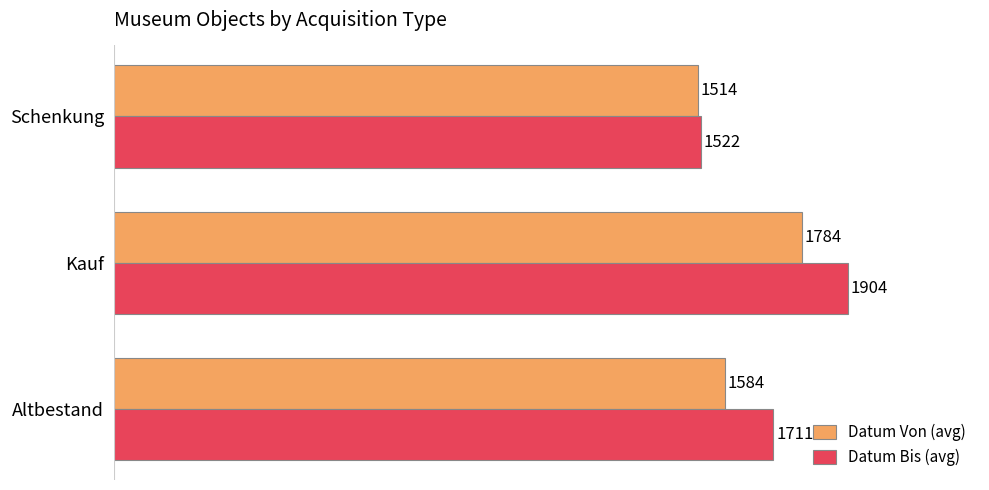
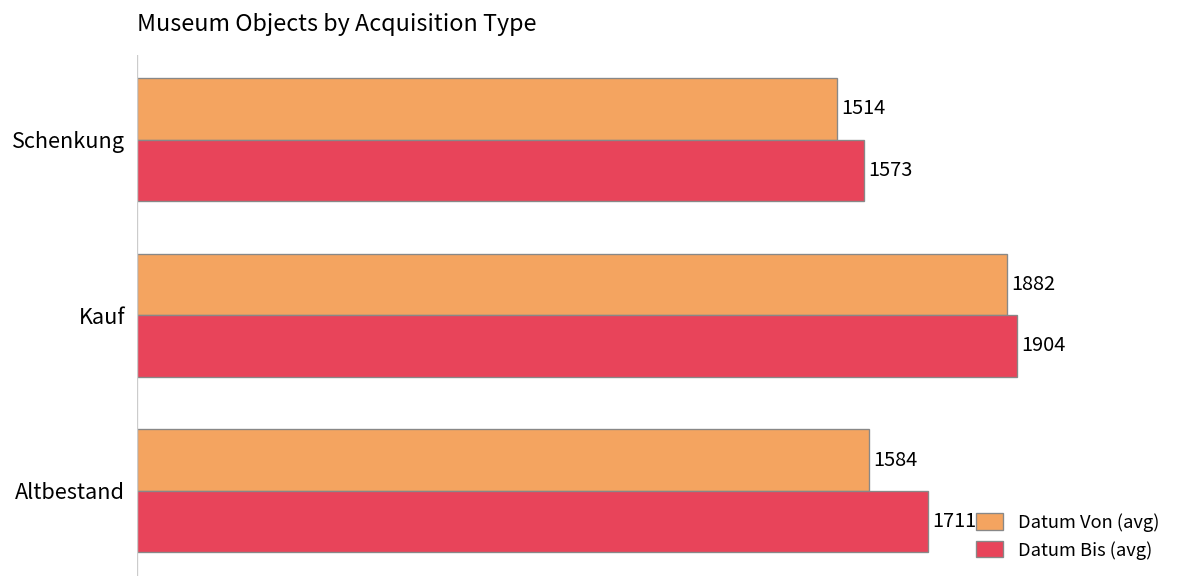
  {
    "Datum Von (avg)": {
      "Schenkung": 1514,
-     "Kauf": 1784,
+     "Kauf": 1882,
      "Altbestand": 1584
    },
    "Datum Bis (avg)": {
-     "Schenkung": 1522,
+     "Schenkung": 1573,
      "Kauf": 1904,
      "Altbestand": 1711
    }
  }
